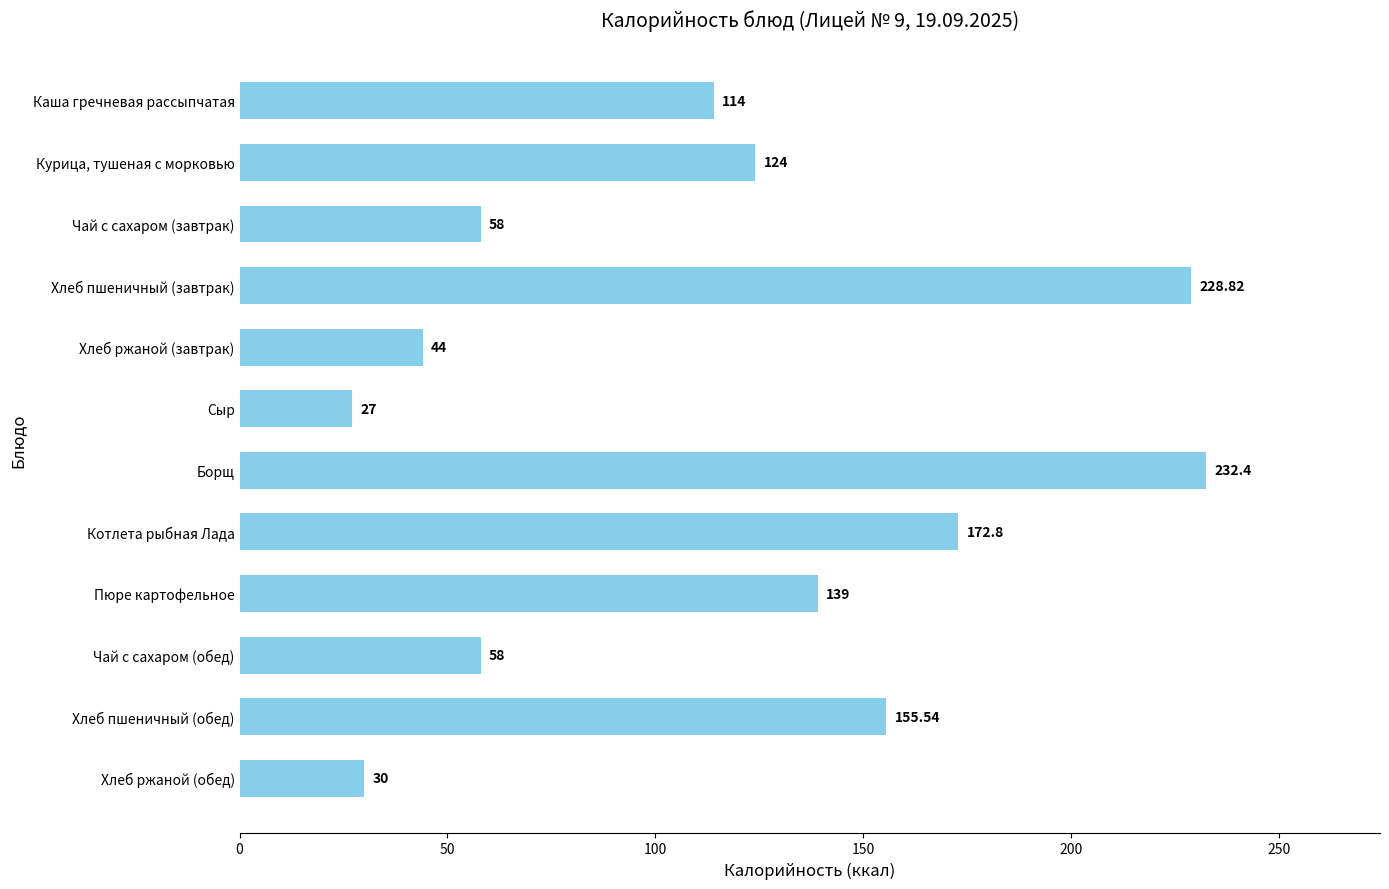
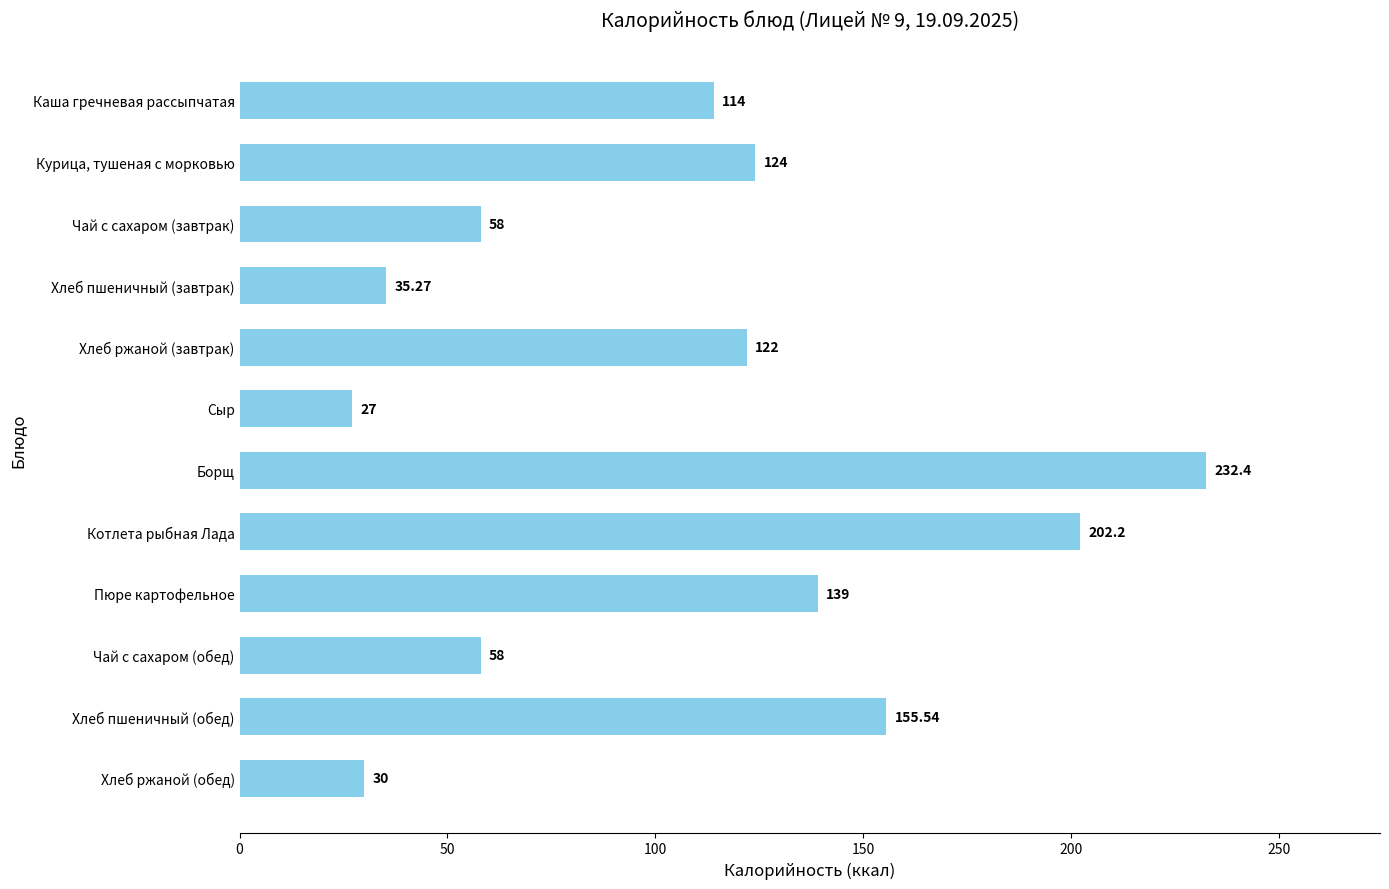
  {
    "Каша гречневая рассыпчатая": 114,
    "Курица, тушеная с морковью": 124,
    "Чай с сахаром (завтрак)": 58,
-   "Хлеб пшеничный (завтрак)": 228.82,
-   "Хлеб ржаной (завтрак)": 44,
+   "Хлеб пшеничный (завтрак)": 35.27,
+   "Хлеб ржаной (завтрак)": 122,
    "Сыр": 27,
    "Борщ": 232.4,
-   "Котлета рыбная Лада": 172.8,
+   "Котлета рыбная Лада": 202.2,
    "Пюре картофельное": 139,
    "Чай с сахаром (обед)": 58,
    "Хлеб пшеничный (обед)": 155.54,
    "Хлеб ржаной (обед)": 30
  }
